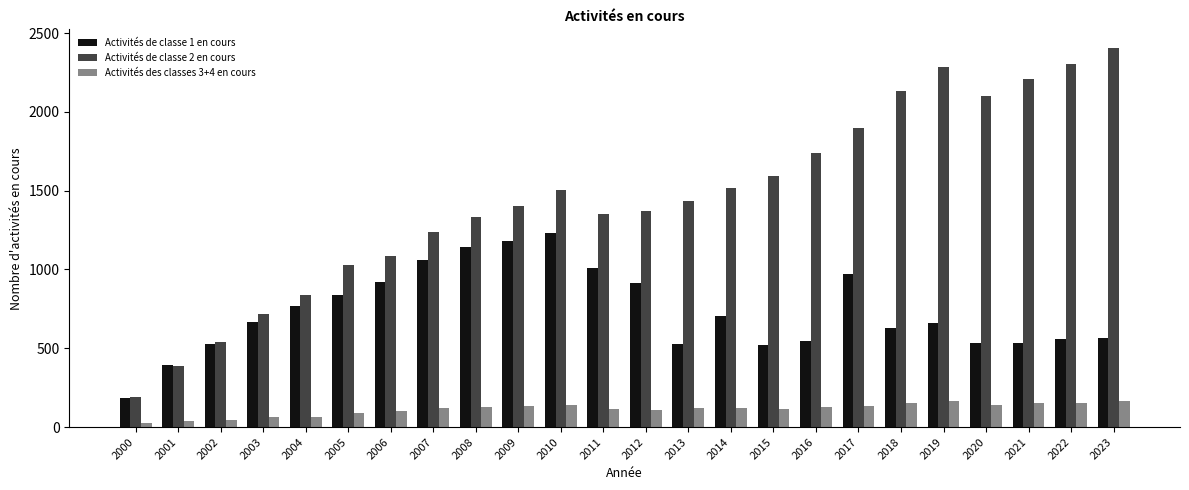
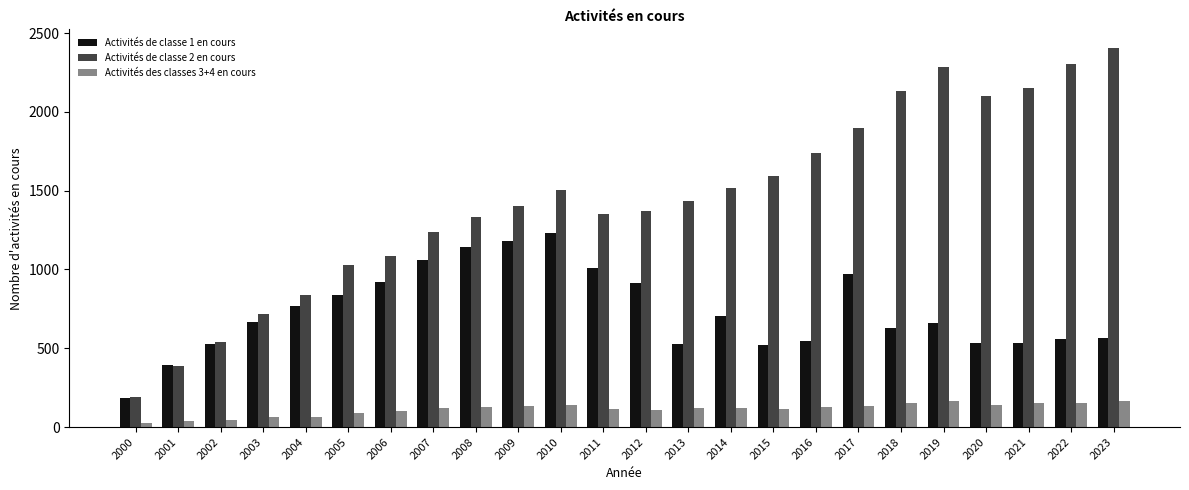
  {
    "Activités de classe 1 en cours": {
      "2000": 190,
      "2001": 400,
      "2002": 530,
      "2003": 670,
      "2004": 770,
      "2005": 840,
      "2006": 920,
      "2007": 1060,
      "2008": 1140,
      "2009": 1180,
      "2010": 1230,
      "2011": 1010,
      "2012": 910,
      "2013": 530,
      "2014": 710,
      "2015": 520,
      "2016": 550,
      "2017": 970,
      "2018": 630,
      "2019": 660,
      "2020": 530,
      "2021": 540,
      "2022": 560,
      "2023": 560
    },
    "Activités de classe 2 en cours": {
      "2000": 190,
      "2001": 390,
      "2002": 540,
      "2003": 720,
      "2004": 840,
      "2005": 1030,
      "2006": 1090,
      "2007": 1240,
      "2008": 1330,
      "2009": 1410,
      "2010": 1500,
      "2011": 1350,
      "2012": 1370,
      "2013": 1430,
      "2014": 1520,
      "2015": 1600,
      "2016": 1740,
      "2017": 1900,
      "2018": 2130,
      "2019": 2290,
      "2020": 2100,
-     "2021": 2210,
+     "2021": 2150,
      "2022": 2310,
      "2023": 2400
    },
    "Activités des classes 3+4 en cours": {
      "2000": 30,
      "2001": 40,
      "2002": 50,
      "2003": 60,
      "2004": 70,
      "2005": 90,
      "2006": 100,
      "2007": 120,
      "2008": 130,
      "2009": 140,
      "2010": 140,
      "2011": 110,
      "2012": 110,
      "2013": 120,
      "2014": 120,
      "2015": 120,
      "2016": 130,
      "2017": 130,
      "2018": 150,
      "2019": 170,
      "2020": 140,
      "2021": 150,
      "2022": 150,
      "2023": 170
    }
  }
